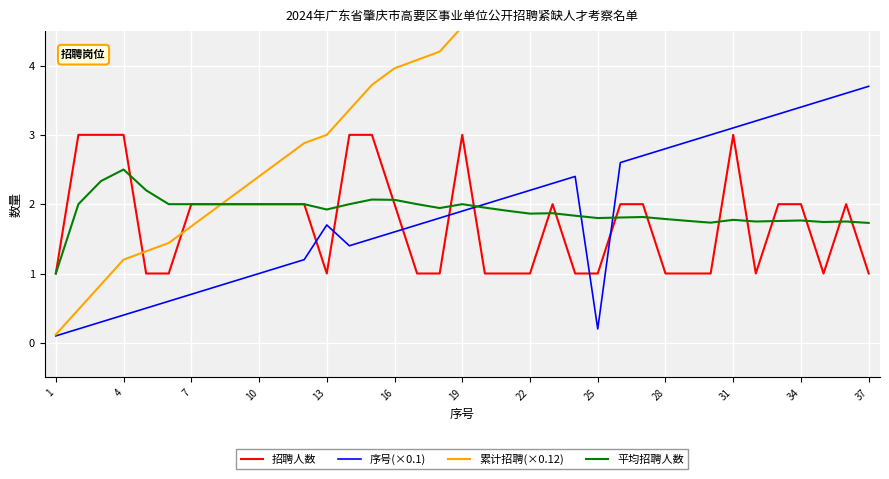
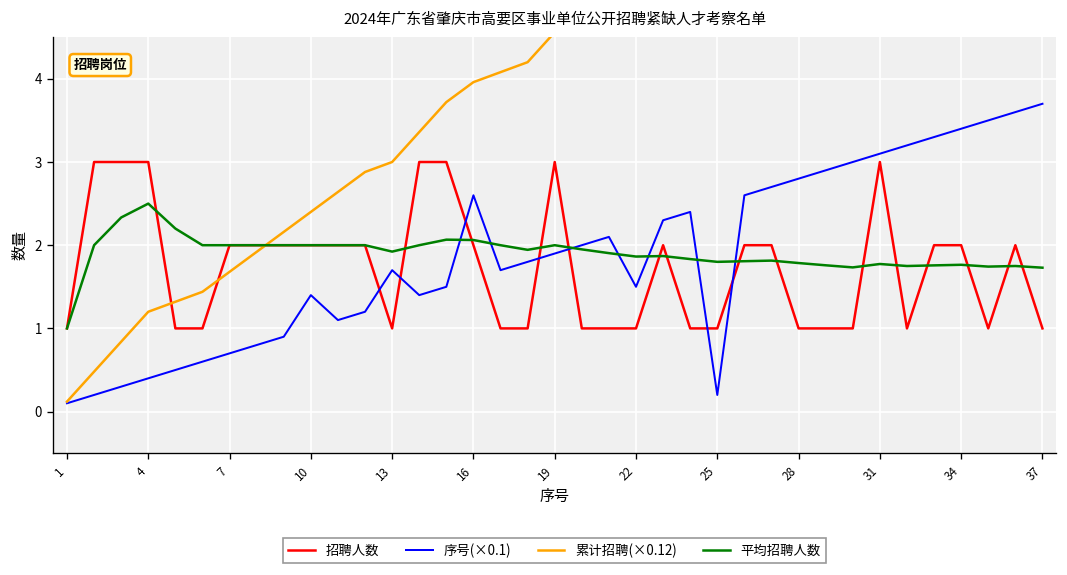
  {
    "招聘人数": {
      "4": 3.0,
      "13": 1.0,
      "16": 2.0,
      "19": 3.0,
      "22": 1.0,
      "25": 1.0,
      "28": 1.0,
      "31": 3.0,
      "34": 2.0,
      "37": 1.0
    },
    "序号(×0.1)": {
      "4": 0.4,
      "7": 0.7,
-     "10": 1.0,
+     "10": 1.4,
      "13": 1.7,
-     "16": 1.6,
+     "16": 2.6,
      "19": 1.9,
-     "22": 2.2,
+     "22": 1.5,
      "25": 0.2,
      "28": 2.8,
      "31": 3.1,
      "34": 3.4,
      "37": 3.7
    },
    "累计招聘(×0.12)": {
      "4": 1.2,
      "7": 1.7,
      "10": 2.4,
      "13": 3.0,
      "16": 4.0
    },
    "平均招聘人数": {
      "4": 2.5,
      "13": 1.9,
      "16": 2.1,
      "19": 2.0,
      "22": 1.9,
      "25": 1.8,
      "28": 1.8,
      "31": 1.8,
      "34": 1.8,
      "37": 1.7
    }
  }
